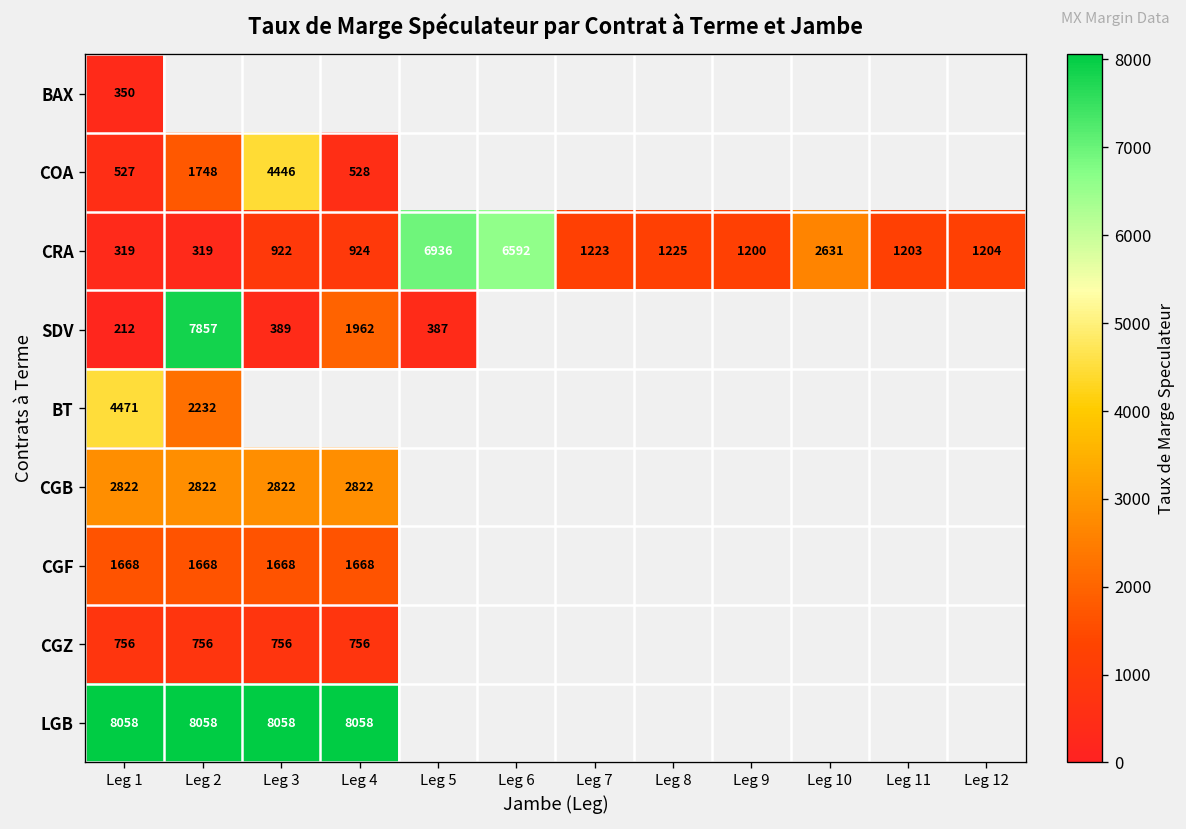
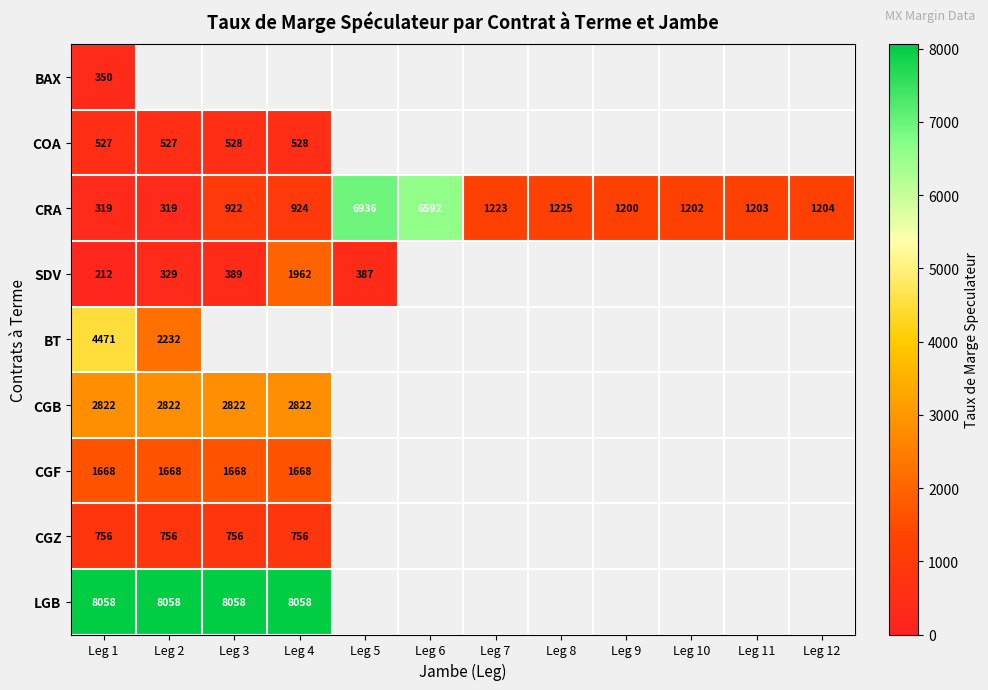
  {
    "BAX": {
      "Leg 1": 350
    },
    "COA": {
      "Leg 1": 527,
-     "Leg 2": 1748,
-     "Leg 3": 4446,
+     "Leg 2": 527,
+     "Leg 3": 528,
      "Leg 4": 528
    },
    "CRA": {
      "Leg 1": 319,
      "Leg 2": 319,
      "Leg 3": 922,
      "Leg 4": 924,
      "Leg 5": 6936,
      "Leg 6": 6592,
      "Leg 7": 1223,
      "Leg 8": 1225,
      "Leg 9": 1200,
-     "Leg 10": 2631,
+     "Leg 10": 1202,
      "Leg 11": 1203,
      "Leg 12": 1204
    },
    "SDV": {
      "Leg 1": 212,
-     "Leg 2": 7857,
+     "Leg 2": 329,
      "Leg 3": 389,
      "Leg 4": 1962,
      "Leg 5": 387
    },
    "BT": {
      "Leg 1": 4471,
      "Leg 2": 2232
    },
    "CGB": {
      "Leg 1": 2822,
      "Leg 2": 2822,
      "Leg 3": 2822,
      "Leg 4": 2822
    },
    "CGF": {
      "Leg 1": 1668,
      "Leg 2": 1668,
      "Leg 3": 1668,
      "Leg 4": 1668
    },
    "CGZ": {
      "Leg 1": 756,
      "Leg 2": 756,
      "Leg 3": 756,
      "Leg 4": 756
    },
    "LGB": {
      "Leg 1": 8058,
      "Leg 2": 8058,
      "Leg 3": 8058,
      "Leg 4": 8058
    }
  }
